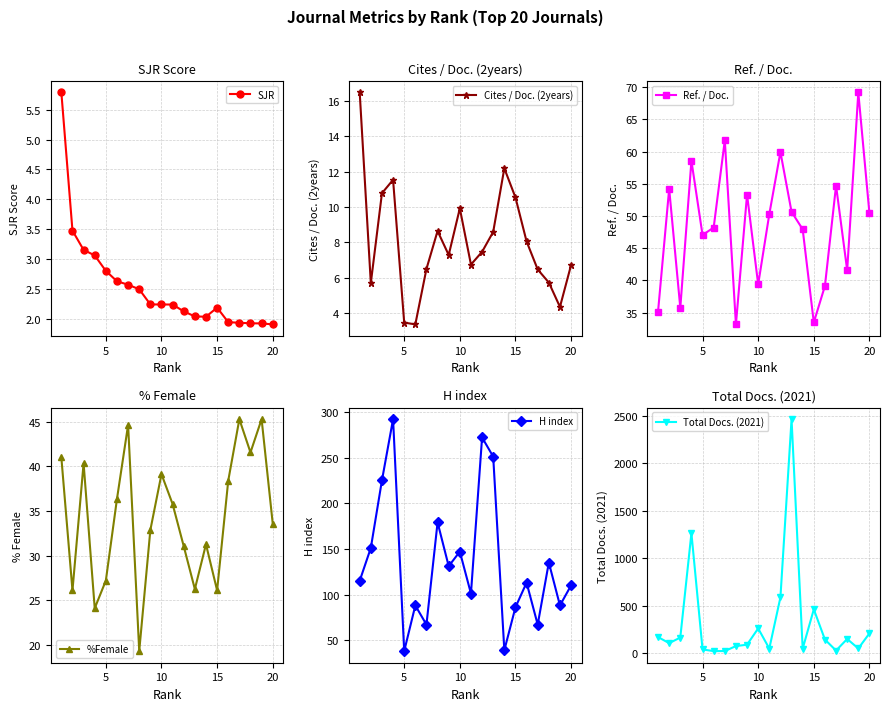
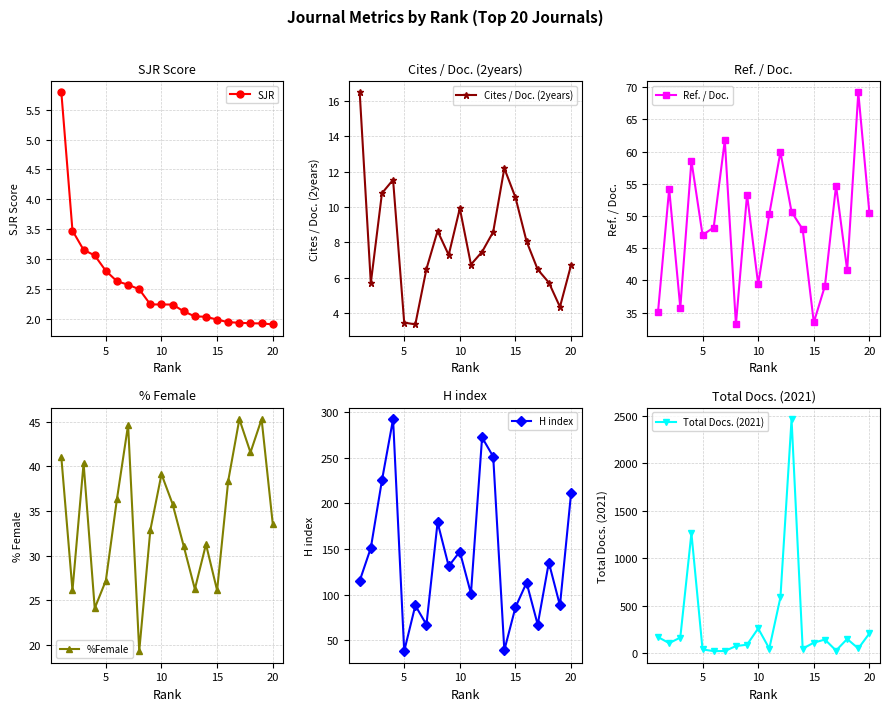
  {
    "SJR Score": {
      "5": 2.8,
      "10": 2.2,
-     "15": 2.2,
+     "15": 2.0,
      "20": 1.9
    },
    "Cites / Doc. (2years)": {
      "5": 3.5,
      "10": 9.9,
      "15": 10.5,
      "20": 6.7
    },
    "Ref. / Doc.": {
      "5": 47,
      "10": 39,
      "15": 33,
      "20": 50
    },
    "% Female": {
      "5": 27,
      "10": 39,
      "15": 26,
      "20": 34
    },
    "H index": {
      "5": 40,
      "10": 150,
      "15": 90,
-     "20": 110
+     "20": 210
    },
    "Total Docs. (2021)": {
      "5": 0,
      "10": 300,
-     "15": 500,
+     "15": 100,
      "20": 200
    }
  }
